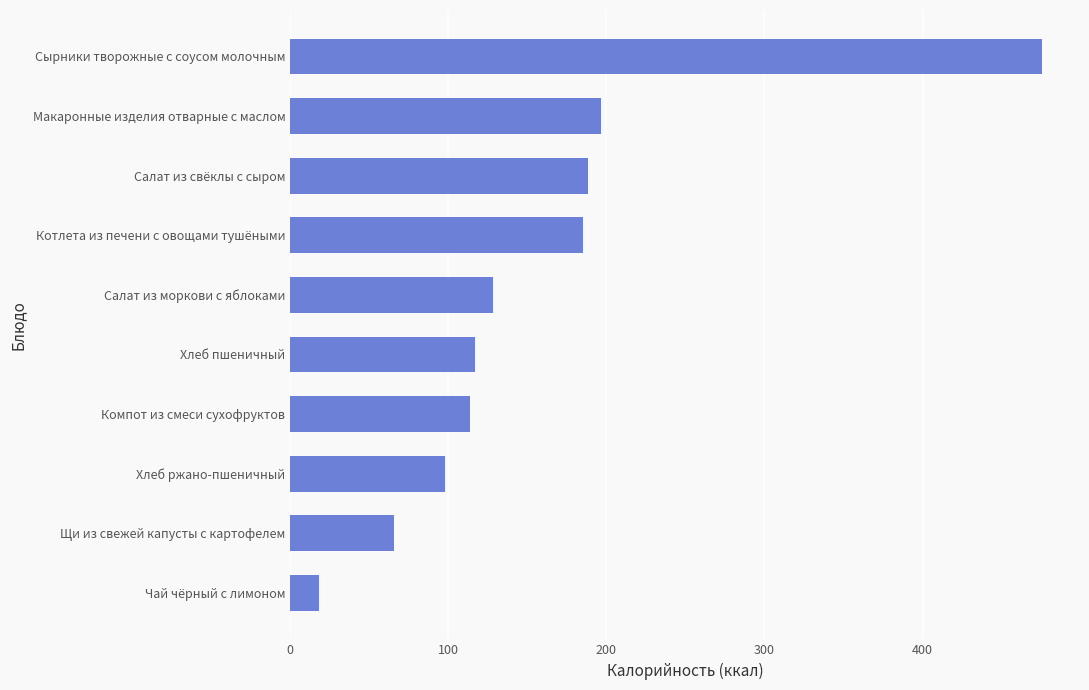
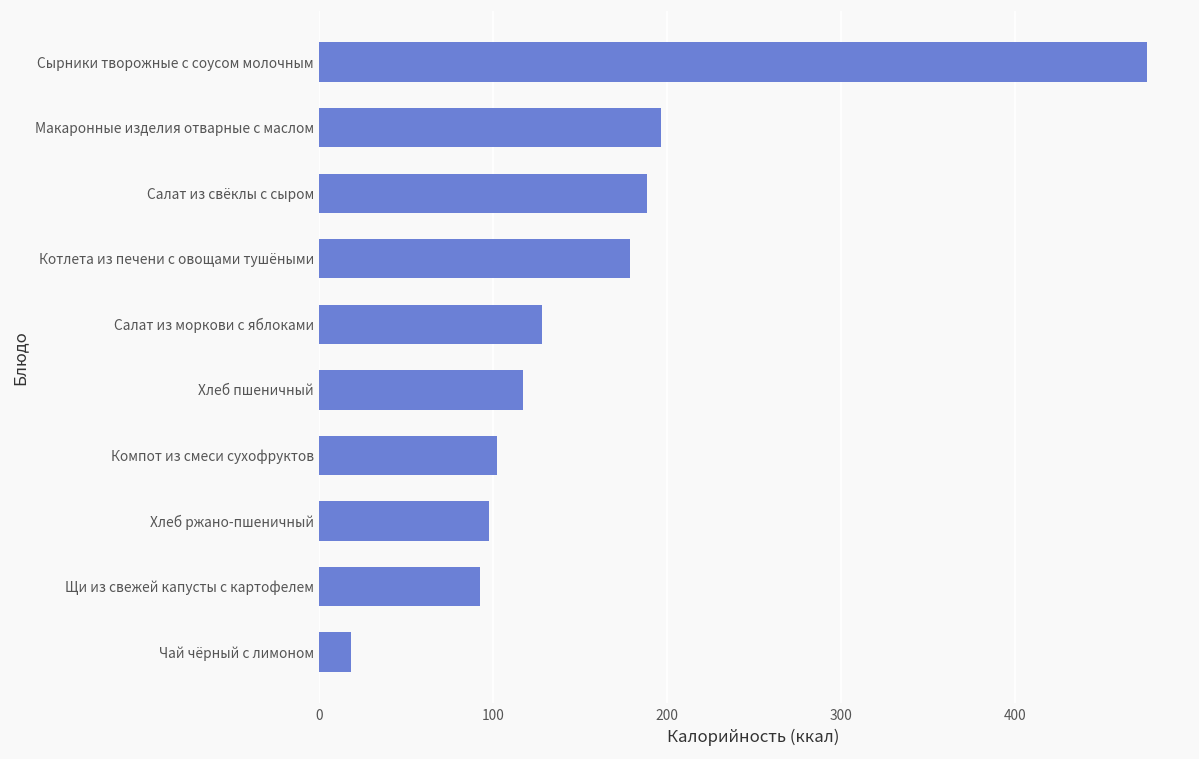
  {
    "Сырники творожные с соусом молочным": 476,
    "Макаронные изделия отварные с маслом": 197,
    "Салат из свёклы с сыром": 188,
-   "Котлета из печени с овощами тушёными": 185,
+   "Котлета из печени с овощами тушёными": 179,
    "Салат из моркови с яблоками": 128,
    "Хлеб пшеничный": 117,
-   "Компот из смеси сухофруктов": 114,
+   "Компот из смеси сухофруктов": 102,
    "Хлеб ржано-пшеничный": 98,
-   "Щи из свежей капусты с картофелем": 66,
+   "Щи из свежей капусты с картофелем": 93,
    "Чай чёрный с лимоном": 18
  }
